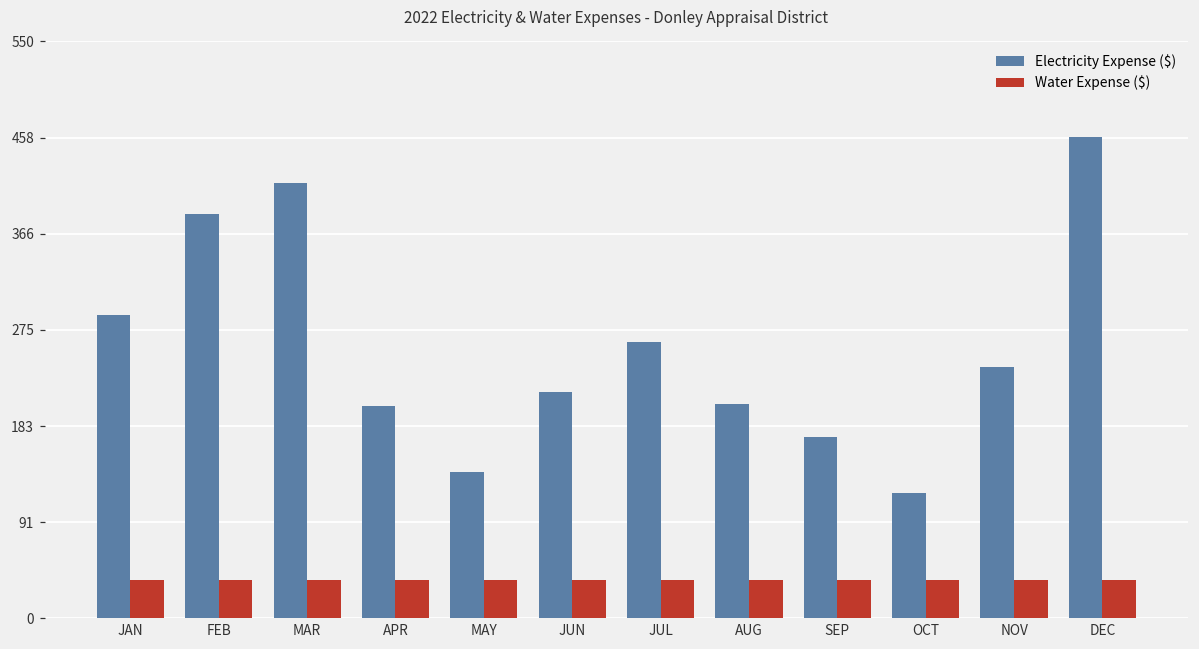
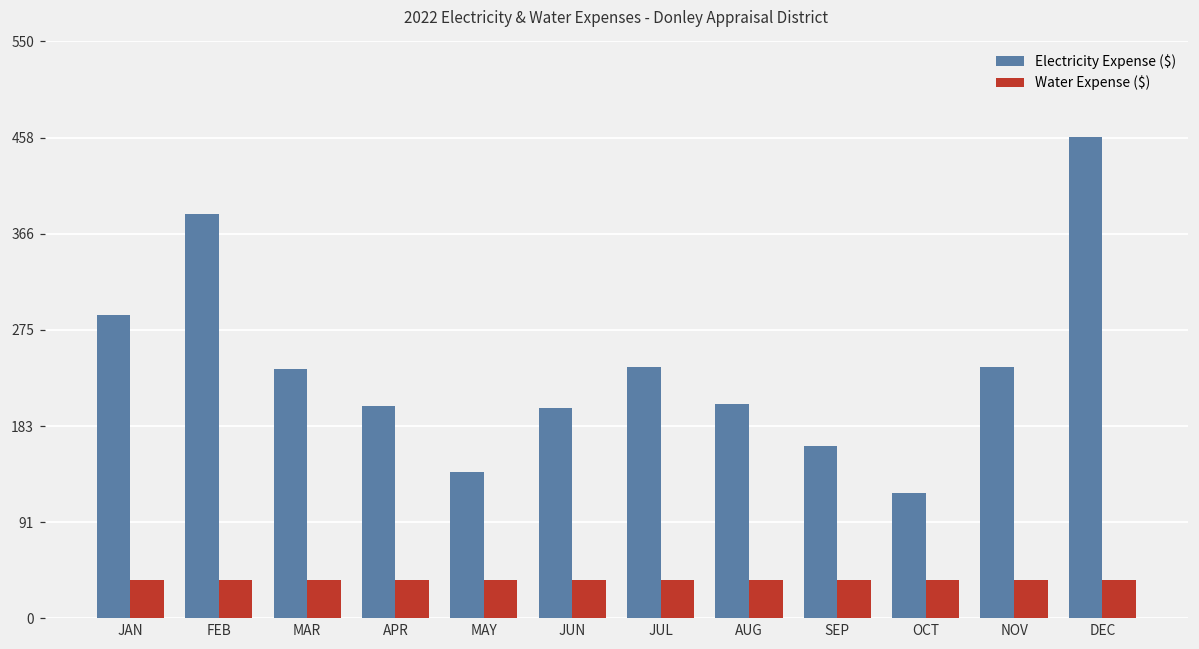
  {
    "Electricity Expense ($)": {
      "JAN": 290,
      "FEB": 390,
-     "MAR": 420,
+     "MAR": 240,
      "APR": 200,
      "MAY": 140,
-     "JUN": 220,
-     "JUL": 260,
+     "JUN": 200,
+     "JUL": 240,
      "AUG": 200,
-     "SEP": 170,
+     "SEP": 160,
      "OCT": 120,
      "NOV": 240,
      "DEC": 460
    },
    "Water Expense ($)": {
      "JAN": 40,
      "FEB": 40,
      "MAR": 40,
      "APR": 40,
      "MAY": 40,
      "JUN": 40,
      "JUL": 40,
      "AUG": 40,
      "SEP": 40,
      "OCT": 40,
      "NOV": 40,
      "DEC": 40
    }
  }
